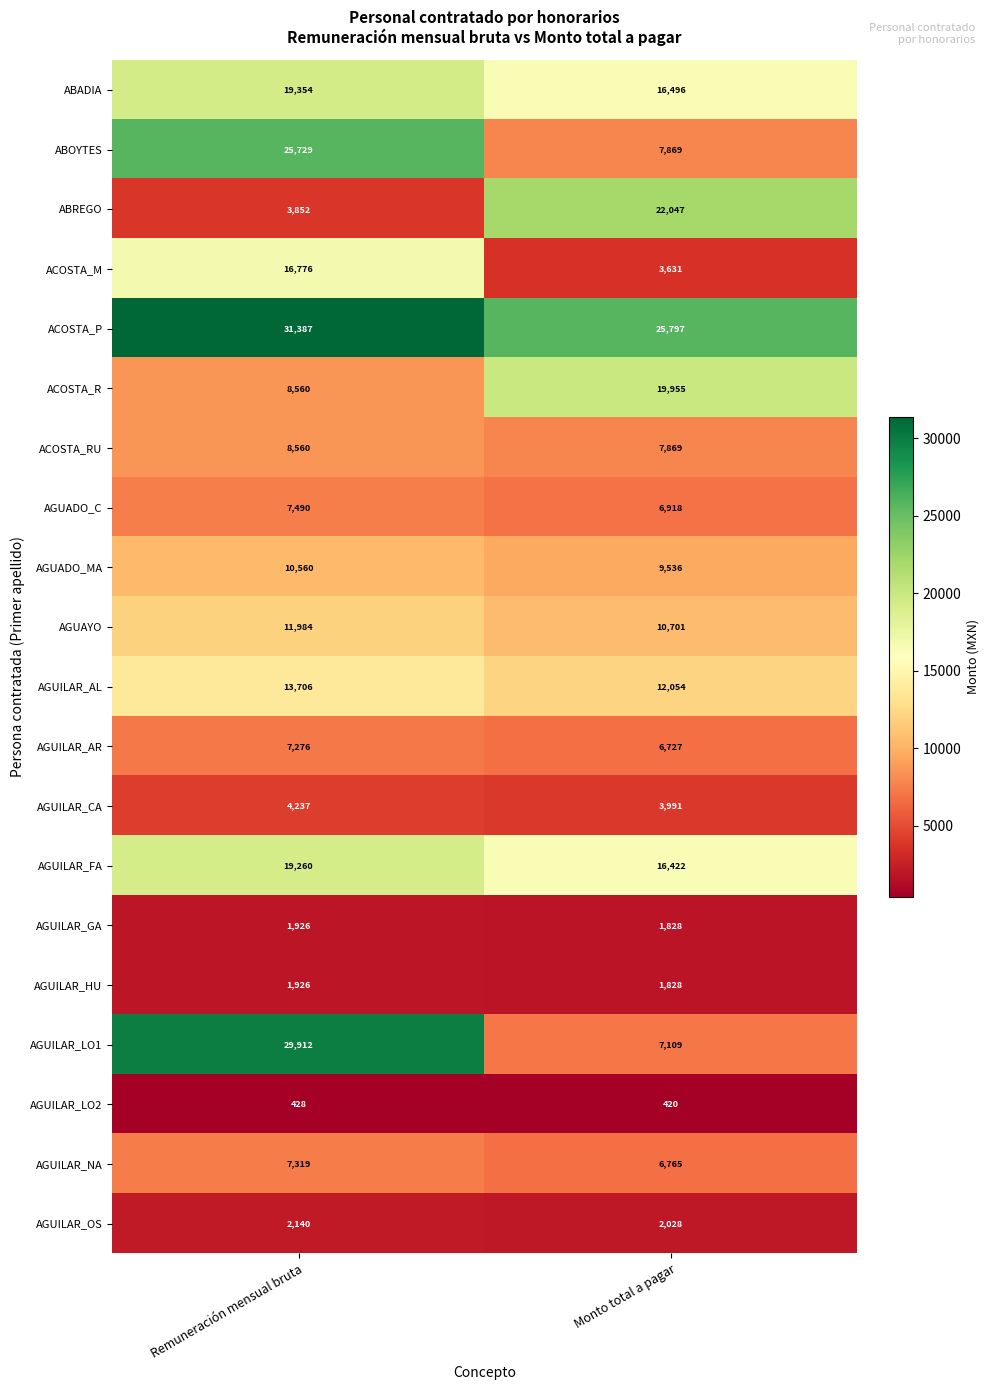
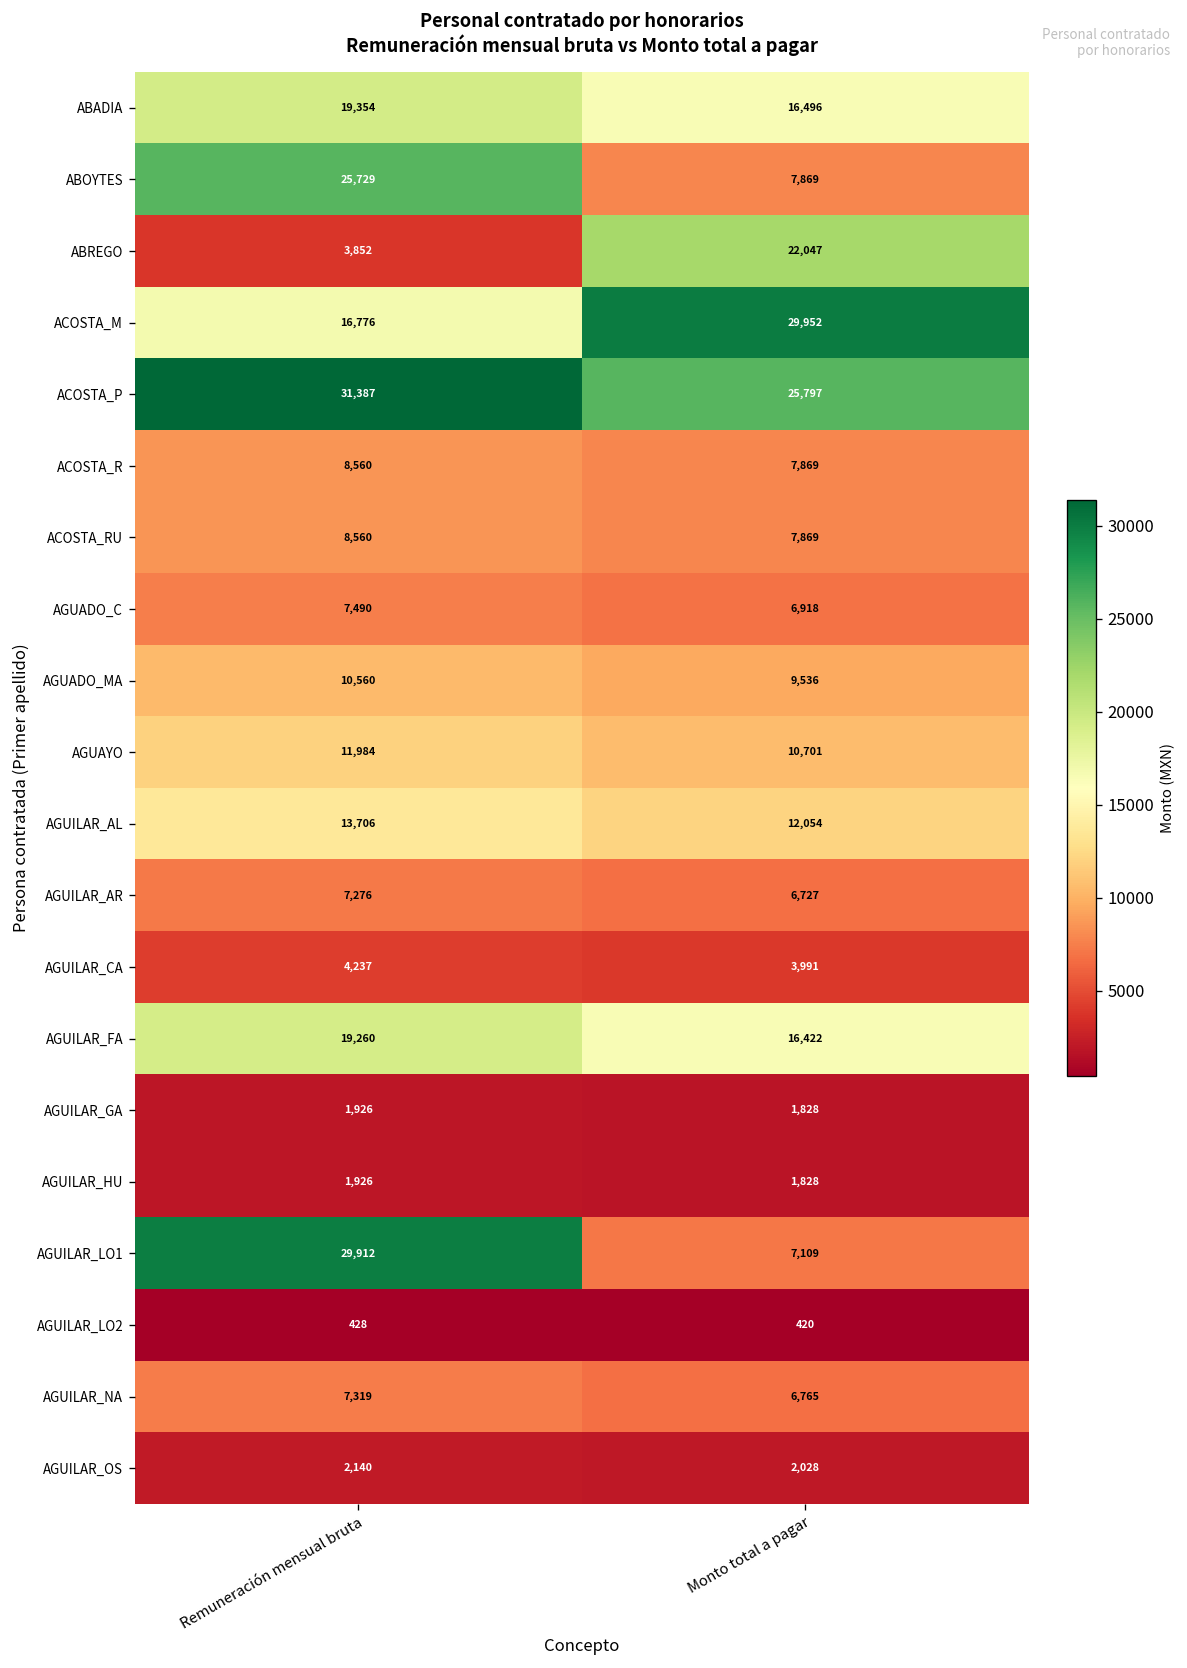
  {
    "ABADIA": {
      "Remuneración mensual bruta": "19,354",
      "Monto total a pagar": "16,496"
    },
    "ABOYTES": {
      "Remuneración mensual bruta": "25,729",
      "Monto total a pagar": "7,869"
    },
    "ABREGO": {
      "Remuneración mensual bruta": "3,852",
      "Monto total a pagar": "22,047"
    },
    "ACOSTA_M": {
      "Remuneración mensual bruta": "16,776",
-     "Monto total a pagar": "3,631"
+     "Monto total a pagar": "29,952"
    },
    "ACOSTA_P": {
      "Remuneración mensual bruta": "31,387",
      "Monto total a pagar": "25,797"
    },
    "ACOSTA_R": {
      "Remuneración mensual bruta": "8,560",
-     "Monto total a pagar": "19,955"
+     "Monto total a pagar": "7,869"
    },
    "ACOSTA_RU": {
      "Remuneración mensual bruta": "8,560",
      "Monto total a pagar": "7,869"
    },
    "AGUADO_C": {
      "Remuneración mensual bruta": "7,490",
      "Monto total a pagar": "6,918"
    },
    "AGUADO_MA": {
      "Remuneración mensual bruta": "10,560",
      "Monto total a pagar": "9,536"
    },
    "AGUAYO": {
      "Remuneración mensual bruta": "11,984",
      "Monto total a pagar": "10,701"
    },
    "AGUILAR_AL": {
      "Remuneración mensual bruta": "13,706",
      "Monto total a pagar": "12,054"
    },
    "AGUILAR_AR": {
      "Remuneración mensual bruta": "7,276",
      "Monto total a pagar": "6,727"
    },
    "AGUILAR_CA": {
      "Remuneración mensual bruta": "4,237",
      "Monto total a pagar": "3,991"
    },
    "AGUILAR_FA": {
      "Remuneración mensual bruta": "19,260",
      "Monto total a pagar": "16,422"
    },
    "AGUILAR_GA": {
      "Remuneración mensual bruta": "1,926",
      "Monto total a pagar": "1,828"
    },
    "AGUILAR_HU": {
      "Remuneración mensual bruta": "1,926",
      "Monto total a pagar": "1,828"
    },
    "AGUILAR_LO1": {
      "Remuneración mensual bruta": "29,912",
      "Monto total a pagar": "7,109"
    },
    "AGUILAR_LO2": {
      "Remuneración mensual bruta": "428",
      "Monto total a pagar": "420"
    },
    "AGUILAR_NA": {
      "Remuneración mensual bruta": "7,319",
      "Monto total a pagar": "6,765"
    },
    "AGUILAR_OS": {
      "Remuneración mensual bruta": "2,140",
      "Monto total a pagar": "2,028"
    }
  }
